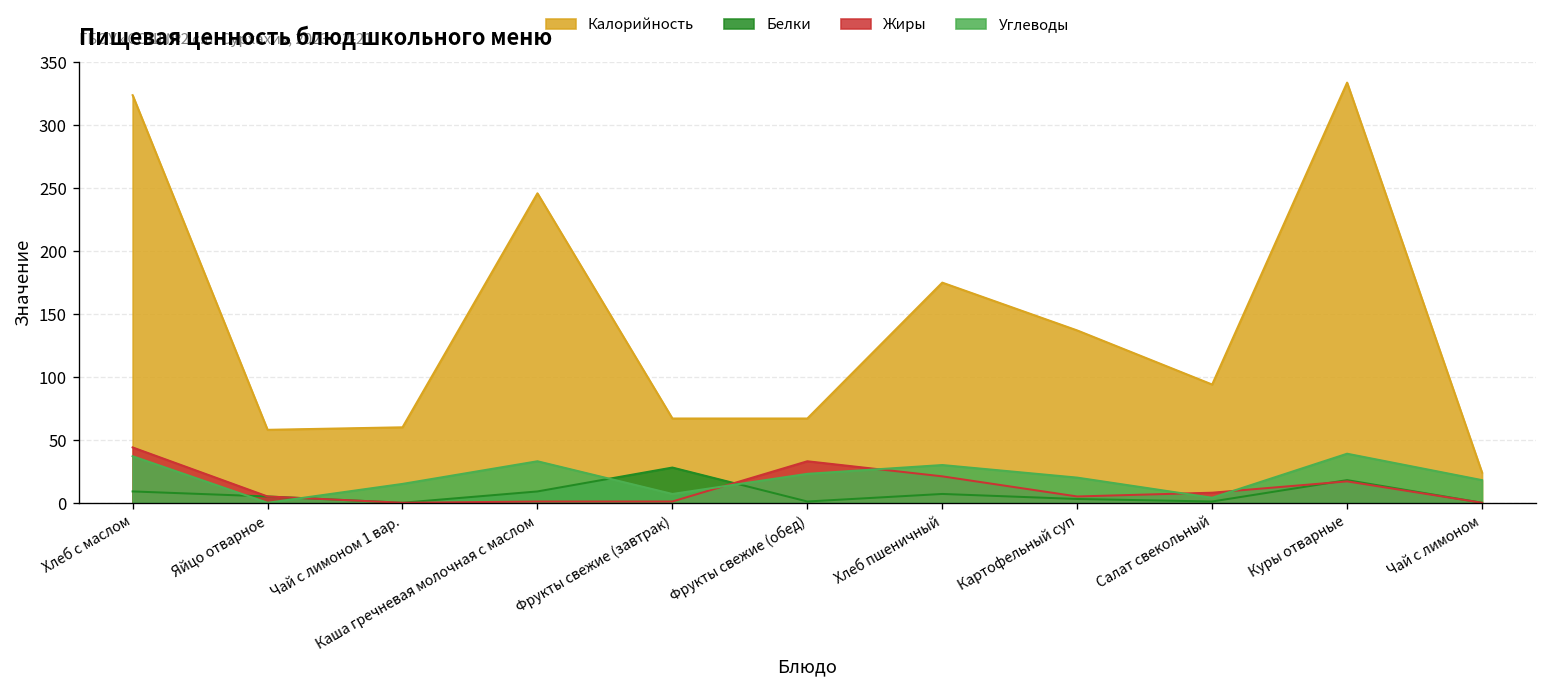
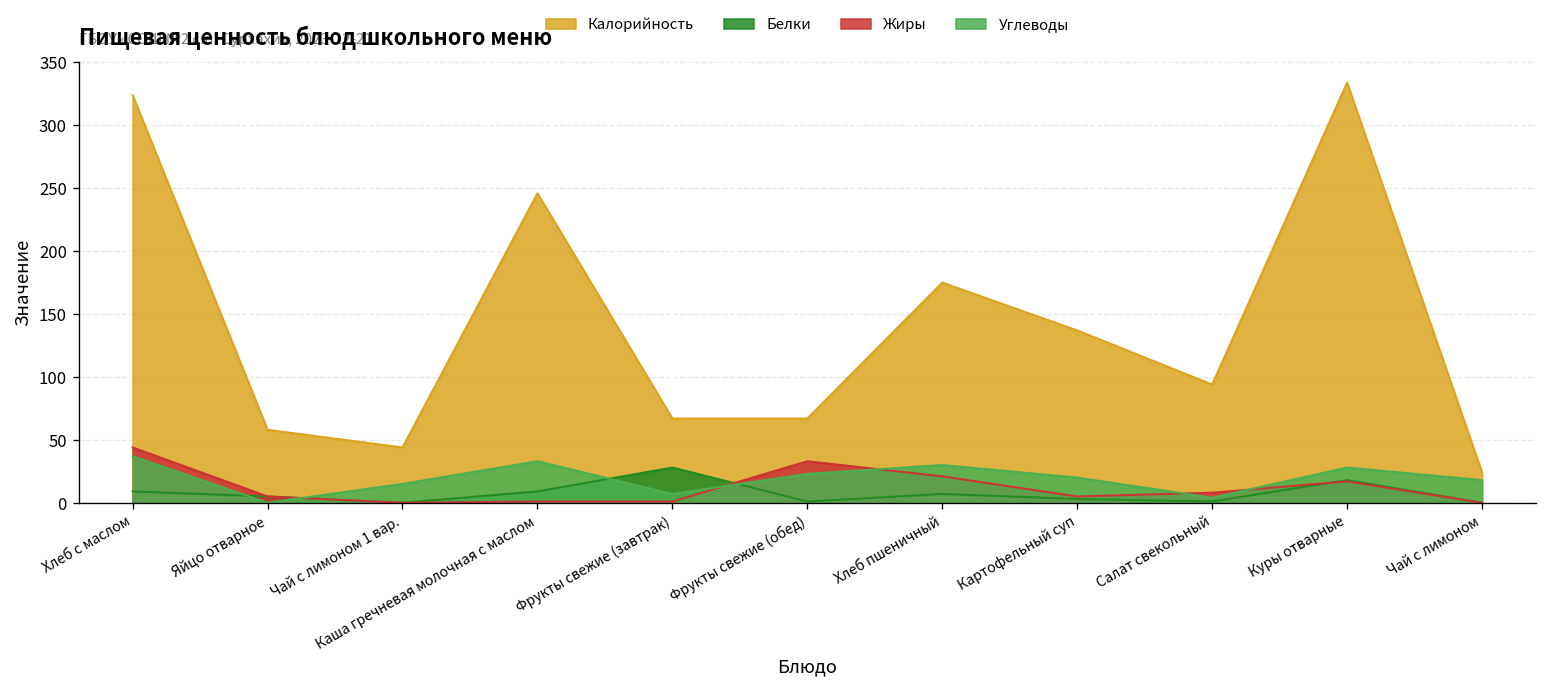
  {
    "Калорийность": {
      "Хлеб с маслом": 324,
      "Яйцо отварное": 58,
-     "Чай с лимоном 1 вар.": 60,
+     "Чай с лимоном 1 вар.": 44,
      "Каша гречневая молочная с маслом": 246,
      "Фрукты свежие (завтрак)": 67,
      "Фрукты свежие (обед)": 67,
      "Хлеб пшеничный": 175,
      "Картофельный суп": 137,
      "Салат свекольный": 94,
      "Куры отварные": 334,
      "Чай с лимоном": 24
    },
    "Белки": {
      "Хлеб с маслом": 9,
      "Каша гречневая молочная с маслом": 9,
      "Фрукты свежие (завтрак)": 28,
      "Фрукты свежие (обед)": 1,
      "Хлеб пшеничный": 7,
      "Салат свекольный": 1
    },
    "Жиры": {
      "Хлеб с маслом": 44,
      "Каша гречневая молочная с маслом": 1,
      "Фрукты свежие (завтрак)": 1,
      "Фрукты свежие (обед)": 33,
      "Хлеб пшеничный": 21,
      "Салат свекольный": 8
    },
    "Углеводы": {
      "Хлеб с маслом": 37,
      "Яйцо отварное": 0,
      "Чай с лимоном 1 вар.": 15,
      "Каша гречневая молочная с маслом": 33,
      "Фрукты свежие (завтрак)": 7,
      "Фрукты свежие (обед)": 23,
      "Хлеб пшеничный": 30,
      "Картофельный суп": 20,
      "Салат свекольный": 4,
-     "Куры отварные": 39,
+     "Куры отварные": 28,
      "Чай с лимоном": 18
    }
  }
